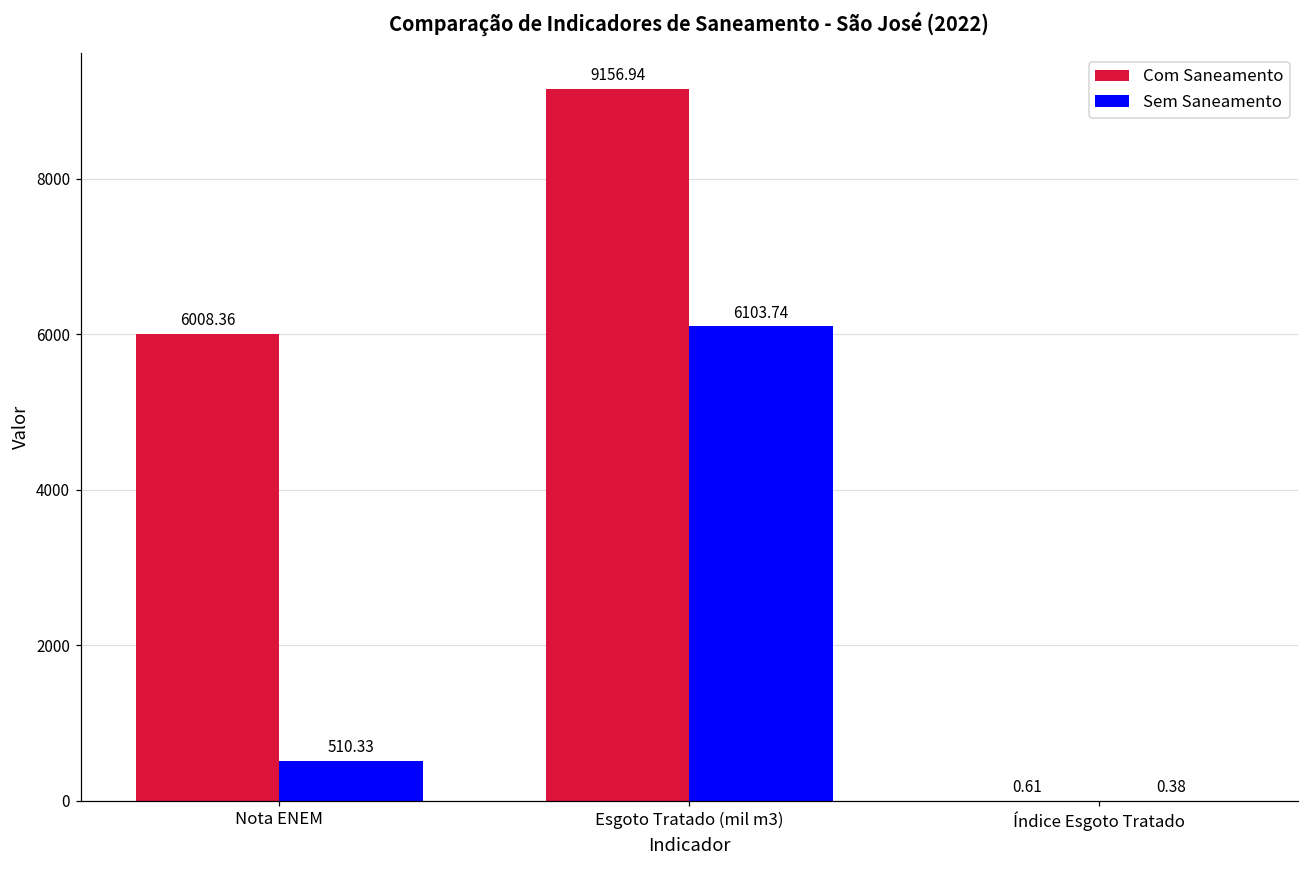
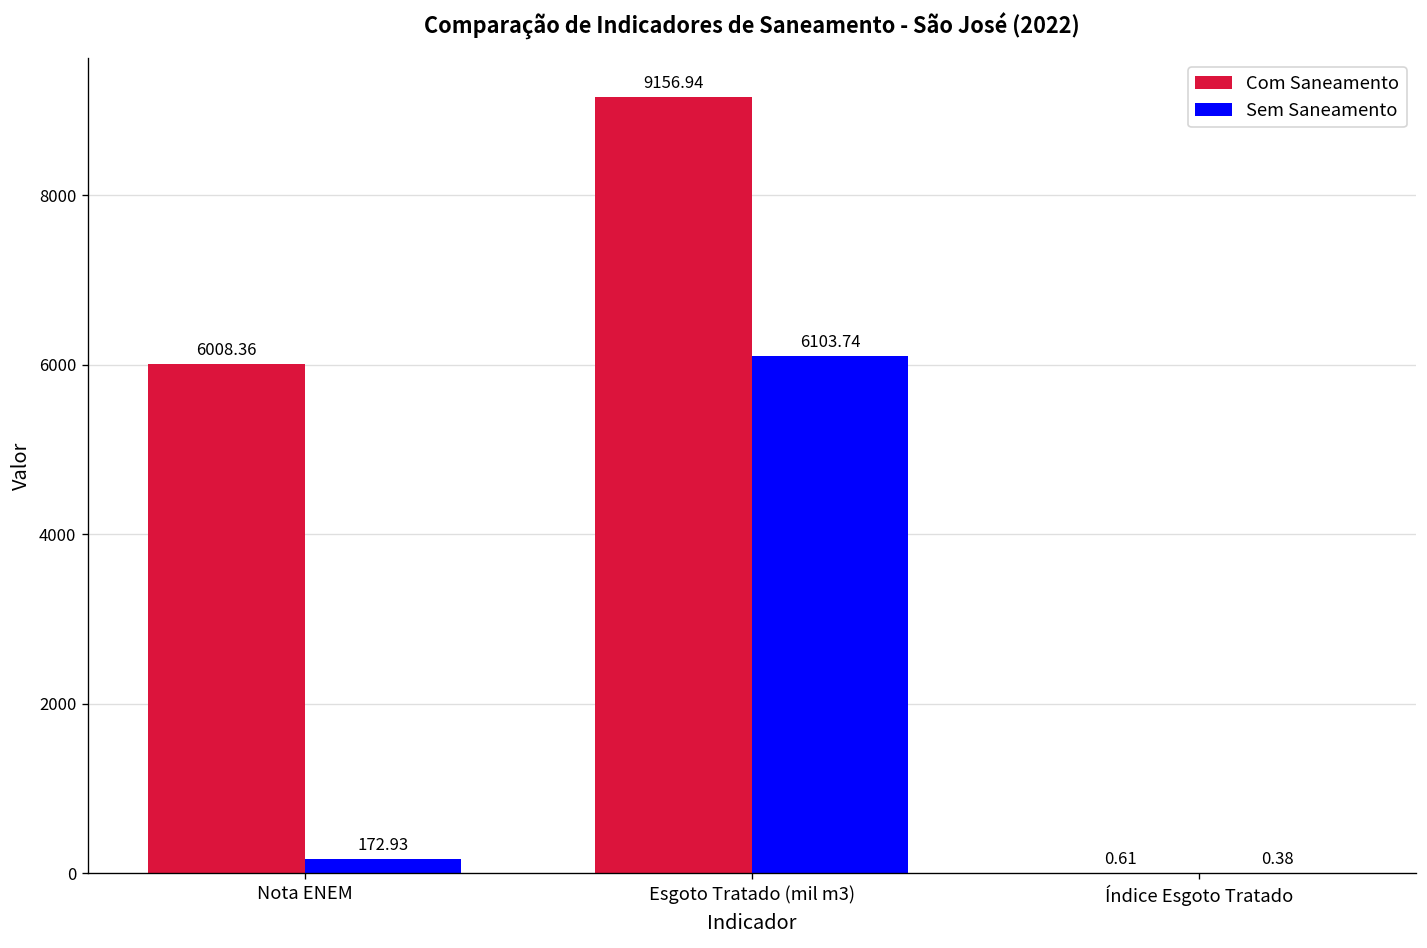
  {
    "Com Saneamento": {
      "Nota ENEM": 6008.36,
      "Esgoto Tratado (mil m3)": 9156.94,
      "Índice Esgoto Tratado": 0.61
    },
    "Sem Saneamento": {
-     "Nota ENEM": 510.33,
+     "Nota ENEM": 172.93,
      "Esgoto Tratado (mil m3)": 6103.74,
      "Índice Esgoto Tratado": 0.38
    }
  }
